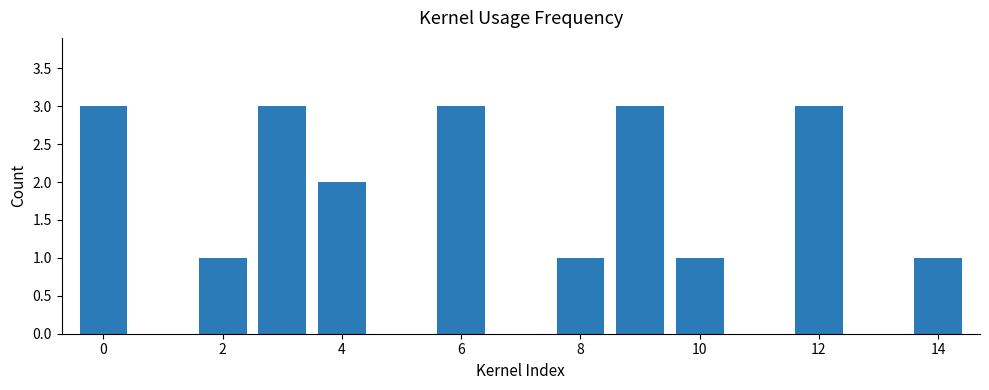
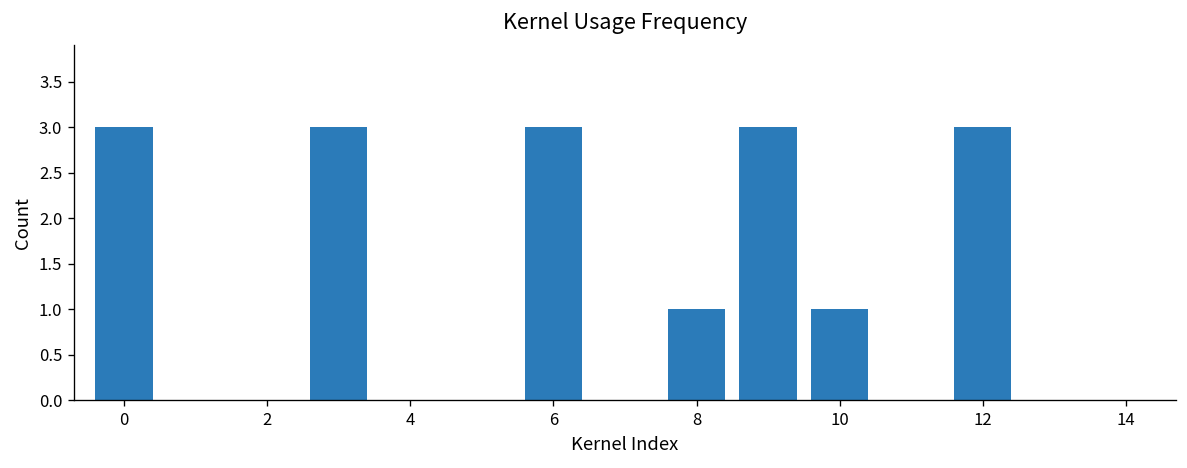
  {
    "0": 3,
-   "2": 1,
-   "4": 2,
+   "2": 0,
+   "4": 0,
    "6": 3,
    "8": 1,
    "10": 1,
    "12": 3,
-   "14": 1
+   "14": 0
  }
